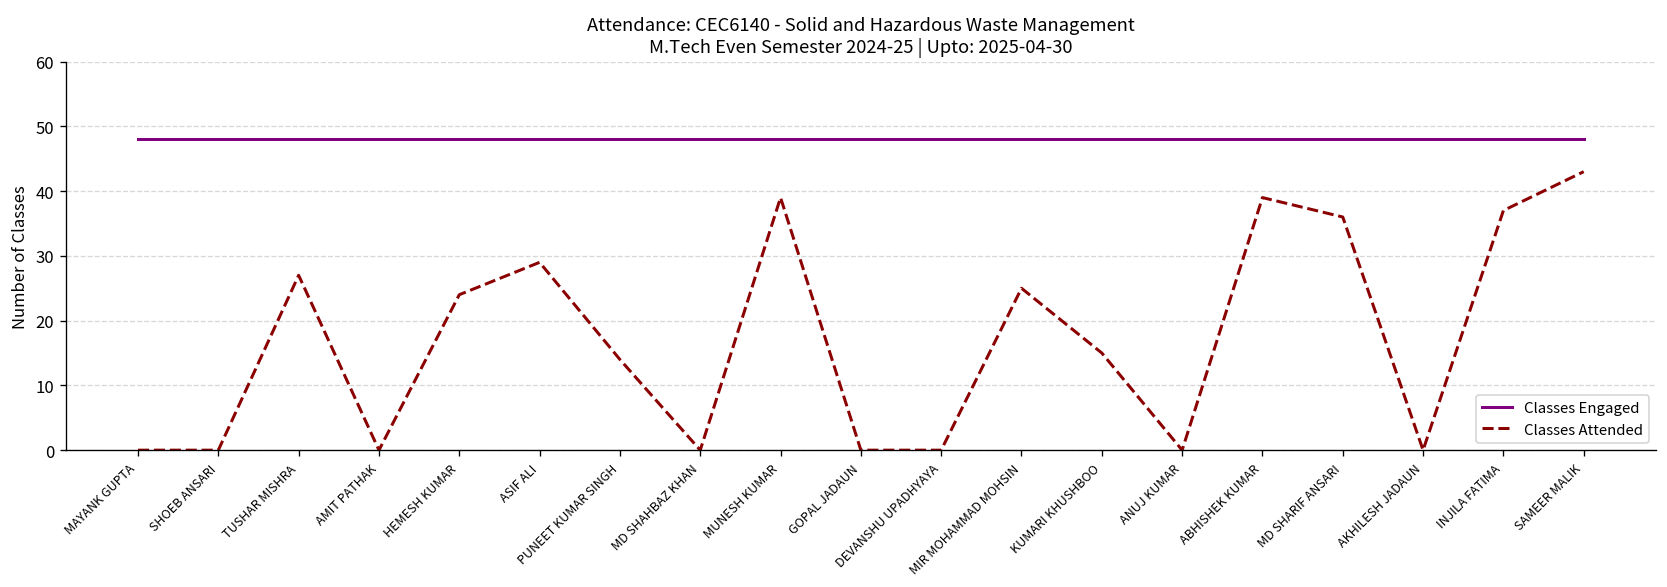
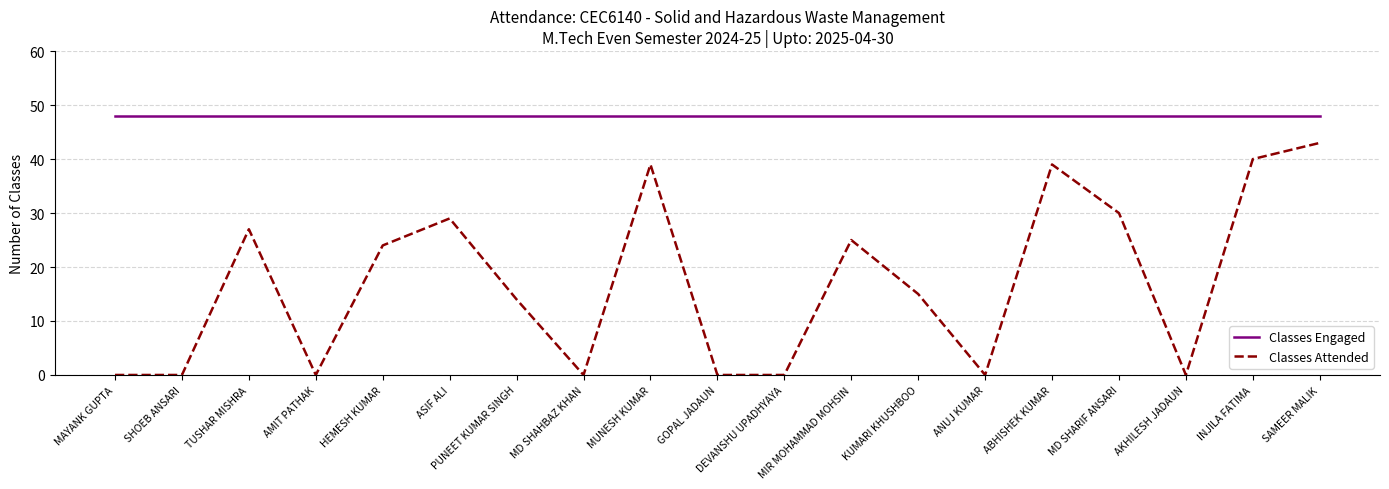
  {
    "Classes Engaged": {
      "MAYANK GUPTA": 48,
      "SHOEB ANSARI": 48,
      "TUSHAR MISHRA": 48,
      "AMIT PATHAK": 48,
      "HEMESH KUMAR": 48,
      "ASIF ALI": 48,
      "PUNEET KUMAR SINGH": 48,
      "MD SHAHBAZ KHAN": 48,
      "MUNESH KUMAR": 48,
      "GOPAL JADAUN": 48,
      "DEVANSHU UPADHYAYA": 48,
      "MIR MOHAMMAD MOHSIN": 48,
      "KUMARI KHUSHBOO": 48,
      "ANUJ KUMAR": 48,
      "ABHISHEK KUMAR": 48,
      "MD SHARIF ANSARI": 48,
      "AKHILESH JADAUN": 48,
      "INJILA FATIMA": 48,
      "SAMEER MALIK": 48
    },
    "Classes Attended": {
      "MAYANK GUPTA": 0,
      "SHOEB ANSARI": 0,
      "TUSHAR MISHRA": 27,
      "AMIT PATHAK": 0,
      "HEMESH KUMAR": 24,
      "ASIF ALI": 29,
      "PUNEET KUMAR SINGH": 14,
      "MD SHAHBAZ KHAN": 0,
      "MUNESH KUMAR": 39,
      "GOPAL JADAUN": 0,
      "DEVANSHU UPADHYAYA": 0,
      "MIR MOHAMMAD MOHSIN": 25,
      "KUMARI KHUSHBOO": 15,
      "ANUJ KUMAR": 0,
      "ABHISHEK KUMAR": 39,
-     "MD SHARIF ANSARI": 36,
+     "MD SHARIF ANSARI": 30,
      "AKHILESH JADAUN": 0,
-     "INJILA FATIMA": 37,
+     "INJILA FATIMA": 40,
      "SAMEER MALIK": 43
    }
  }
